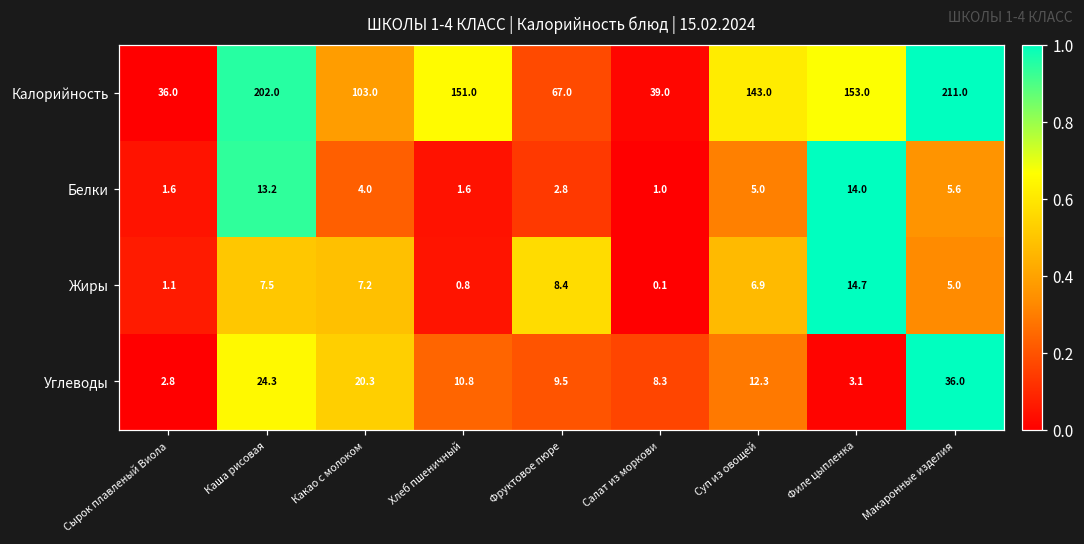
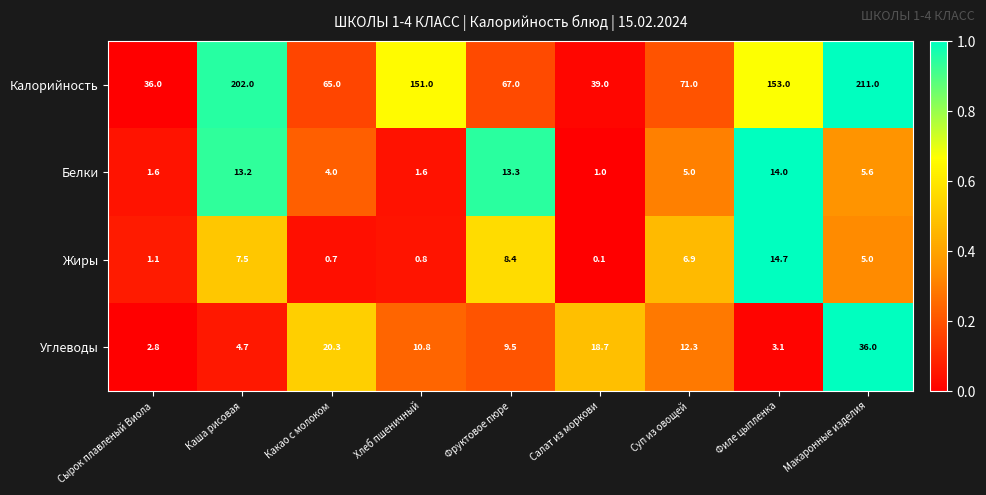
  {
    "Калорийность": {
      "Сырок плавленый Виола": 36.0,
      "Каша рисовая": 202.0,
-     "Какао с молоком": 103.0,
+     "Какао с молоком": 65.0,
      "Хлеб пшеничный": 151.0,
      "Фруктовое пюре": 67.0,
      "Салат из моркови": 39.0,
-     "Суп из овощей": 143.0,
+     "Суп из овощей": 71.0,
      "Филе цыпленка": 153.0,
      "Макаронные изделия": 211.0
    },
    "Белки": {
      "Сырок плавленый Виола": 1.6,
      "Каша рисовая": 13.2,
      "Какао с молоком": 4.0,
      "Хлеб пшеничный": 1.6,
-     "Фруктовое пюре": 2.8,
+     "Фруктовое пюре": 13.3,
      "Салат из моркови": 1.0,
      "Суп из овощей": 5.0,
      "Филе цыпленка": 14.0,
      "Макаронные изделия": 5.6
    },
    "Жиры": {
      "Сырок плавленый Виола": 1.1,
      "Каша рисовая": 7.5,
-     "Какао с молоком": 7.2,
+     "Какао с молоком": 0.7,
      "Хлеб пшеничный": 0.8,
      "Фруктовое пюре": 8.4,
      "Салат из моркови": 0.1,
      "Суп из овощей": 6.9,
      "Филе цыпленка": 14.7,
      "Макаронные изделия": 5.0
    },
    "Углеводы": {
      "Сырок плавленый Виола": 2.8,
-     "Каша рисовая": 24.3,
+     "Каша рисовая": 4.7,
      "Какао с молоком": 20.3,
      "Хлеб пшеничный": 10.8,
      "Фруктовое пюре": 9.5,
-     "Салат из моркови": 8.3,
+     "Салат из моркови": 18.7,
      "Суп из овощей": 12.3,
      "Филе цыпленка": 3.1,
      "Макаронные изделия": 36.0
    }
  }
